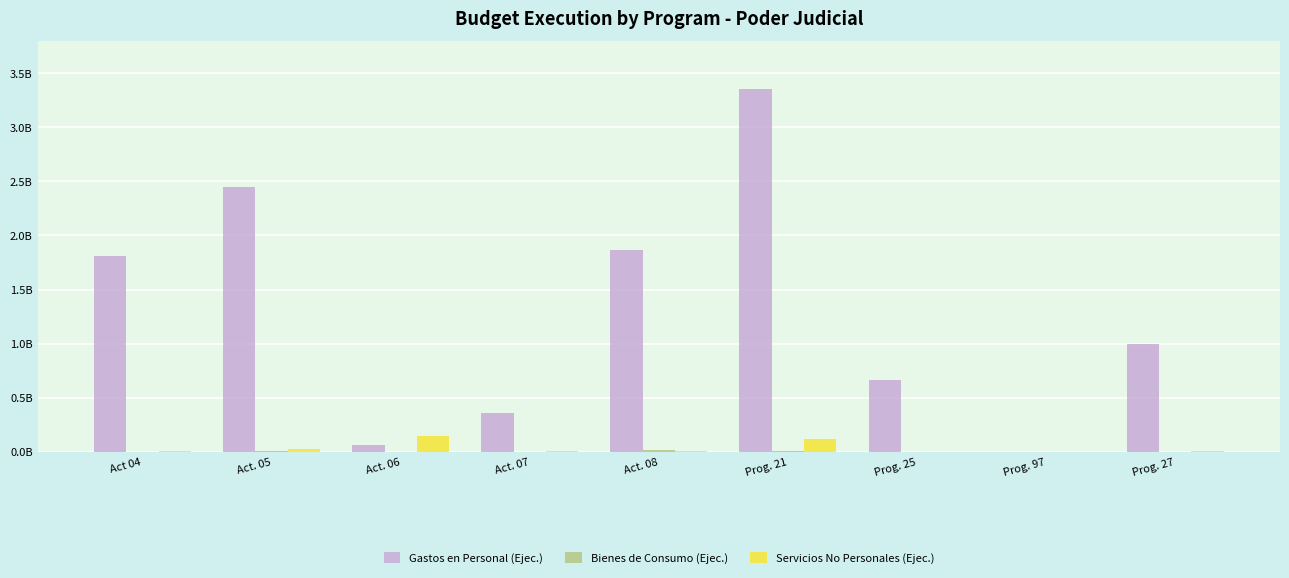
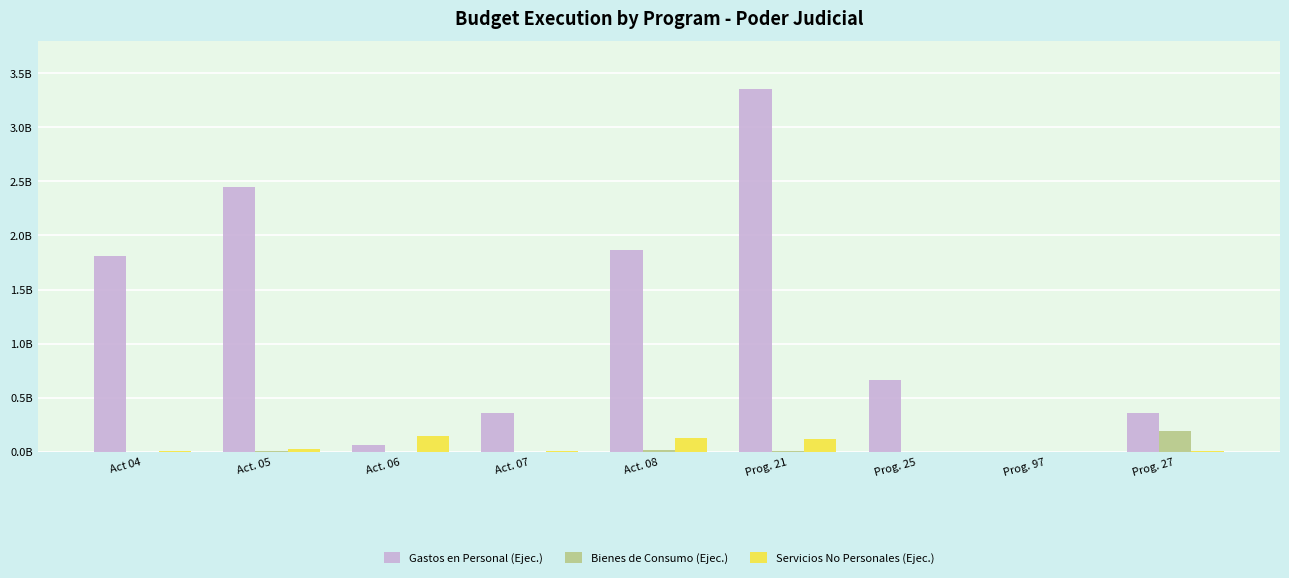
  {
    "Gastos en Personal (Ejec.)": {
      "Act 04": 1810000000,
      "Act. 05": 2450000000,
      "Act. 06": 60000000,
      "Act. 07": 360000000,
      "Act. 08": 1860000000,
      "Prog. 21": 3350000000,
      "Prog. 25": 660000000,
      "Prog. 97": 0,
-     "Prog. 27": 990000000
+     "Prog. 27": 350000000
    },
    "Bienes de Consumo (Ejec.)": {
      "Act. 06": 0,
      "Prog. 25": 0,
      "Prog. 97": 0,
-     "Prog. 27": 0
+     "Prog. 27": 190000000
    },
    "Servicios No Personales (Ejec.)": {
      "Act. 06": 140000000,
-     "Act. 08": 10000000,
+     "Act. 08": 130000000,
      "Prog. 21": 120000000,
      "Prog. 25": 0,
      "Prog. 97": 0
    }
  }
